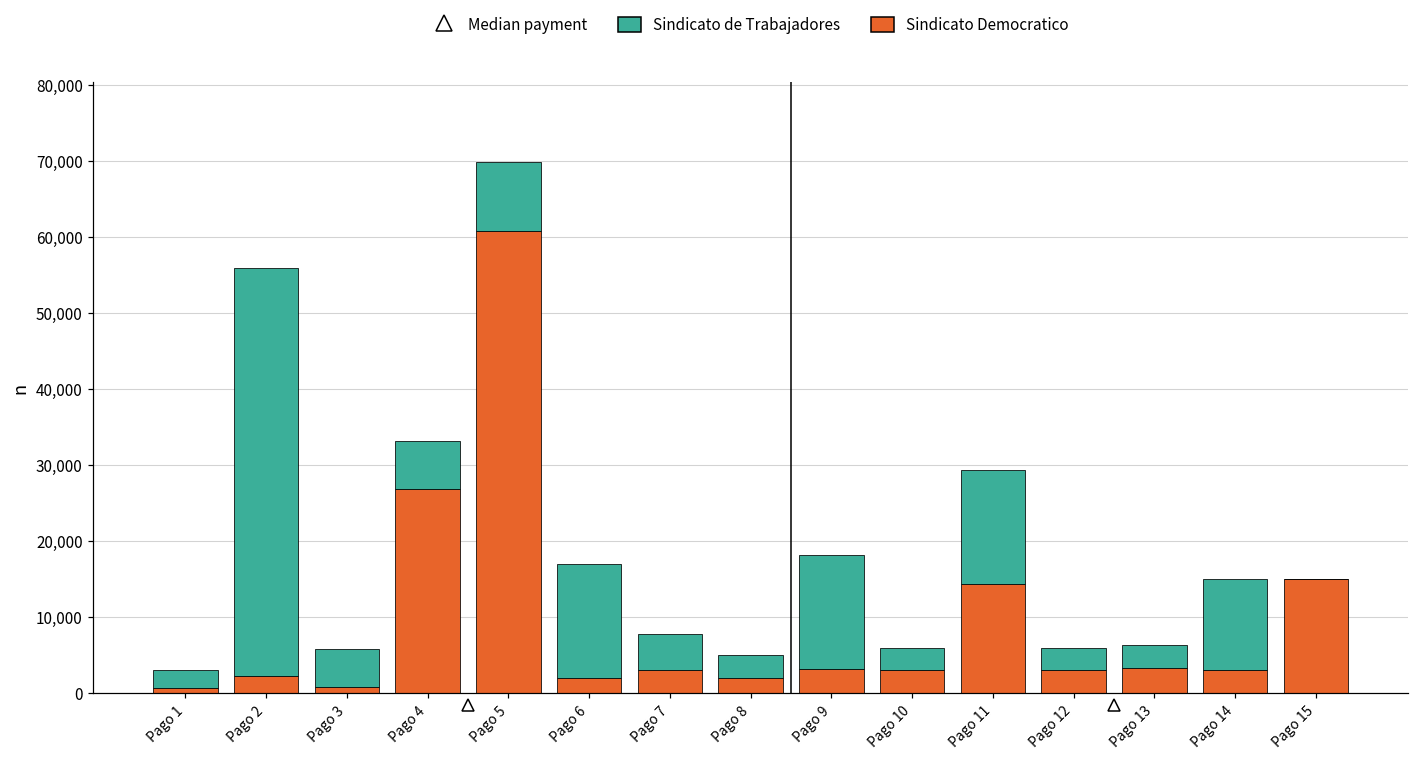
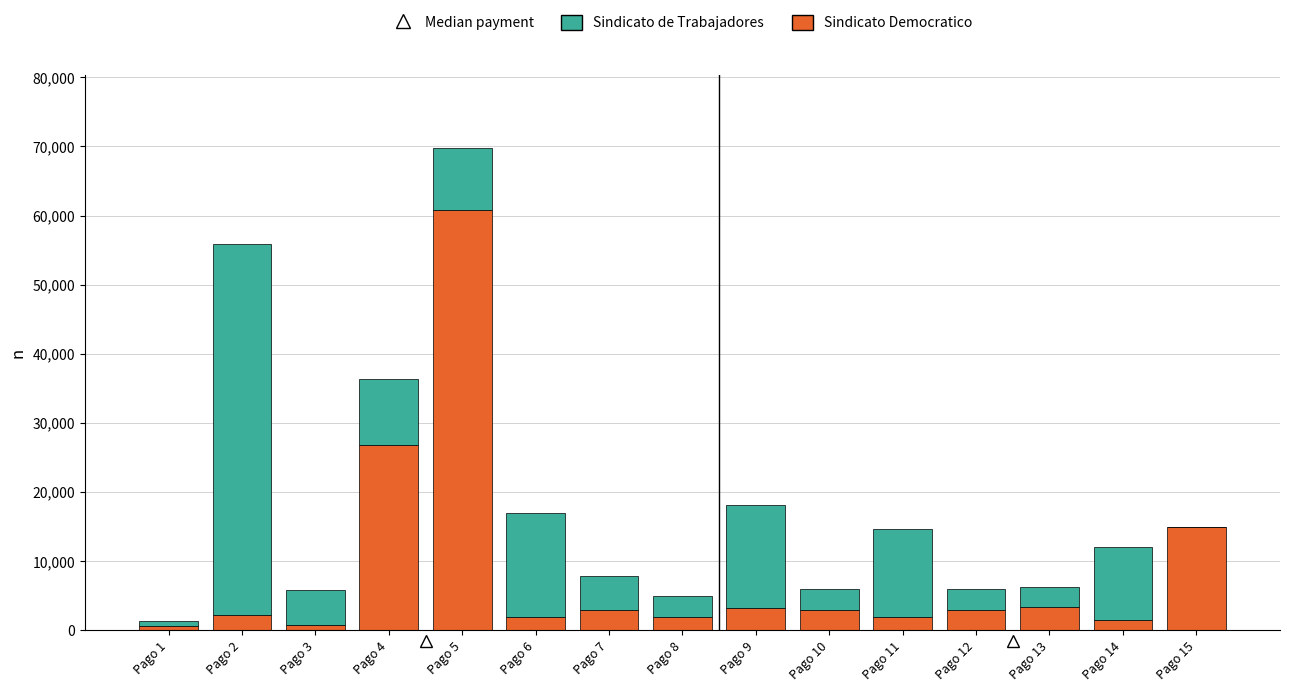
  {
    "Sindicato Democratico": {
      "Pago 1": "1,000",
      "Pago 2": "2,000",
      "Pago 3": "1,000",
      "Pago 4": "27,000",
      "Pago 5": "61,000",
      "Pago 6": "2,000",
      "Pago 7": "3,000",
      "Pago 8": "2,000",
      "Pago 9": "3,000",
      "Pago 10": "3,000",
-     "Pago 11": "14,000",
+     "Pago 11": "2,000",
      "Pago 12": "3,000",
      "Pago 13": "3,000",
-     "Pago 14": "3,000",
+     "Pago 14": "2,000",
      "Pago 15": "15,000"
    },
    "Sindicato de Trabajadores": {
-     "Pago 1": "2,000",
+     "Pago 1": "1,000",
      "Pago 2": "54,000",
      "Pago 3": "5,000",
-     "Pago 4": "6,000",
+     "Pago 4": "10,000",
      "Pago 5": "9,000",
      "Pago 6": "15,000",
      "Pago 7": "5,000",
      "Pago 8": "3,000",
      "Pago 9": "15,000",
      "Pago 10": "3,000",
-     "Pago 11": "15,000",
+     "Pago 11": "13,000",
      "Pago 12": "3,000",
      "Pago 13": "3,000",
-     "Pago 14": "12,000",
+     "Pago 14": "11,000",
      "Pago 15": "0"
    }
  }
